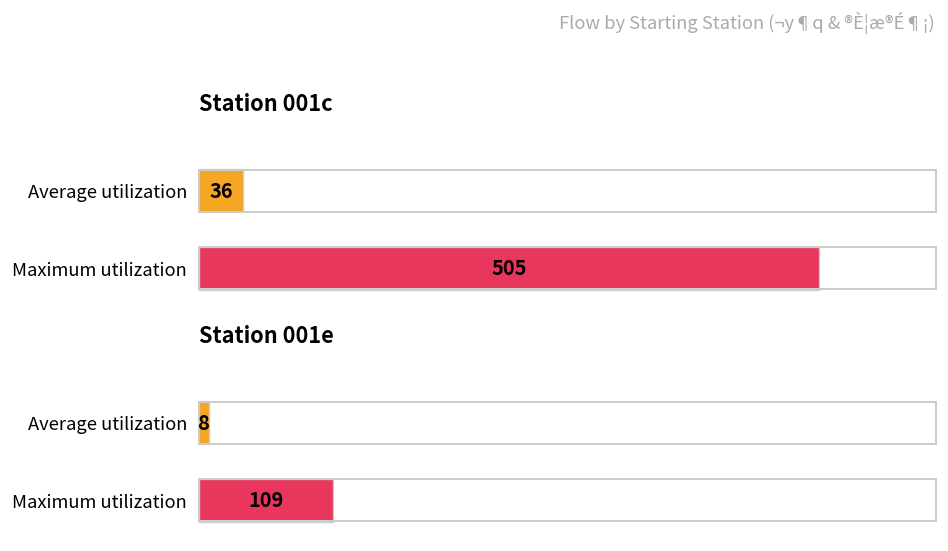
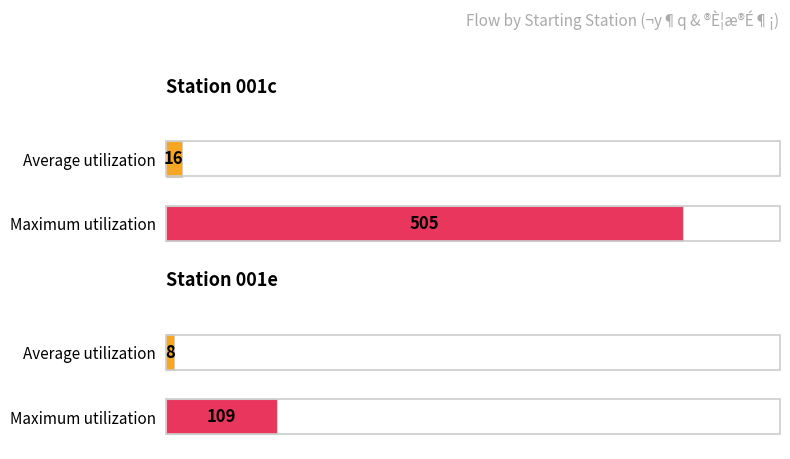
  {
    "Station 001c": {
-     "Average utilization": 36,
+     "Average utilization": 16,
      "Maximum utilization": 505
    },
    "Station 001e": {
      "Average utilization": 8,
      "Maximum utilization": 109
    }
  }
